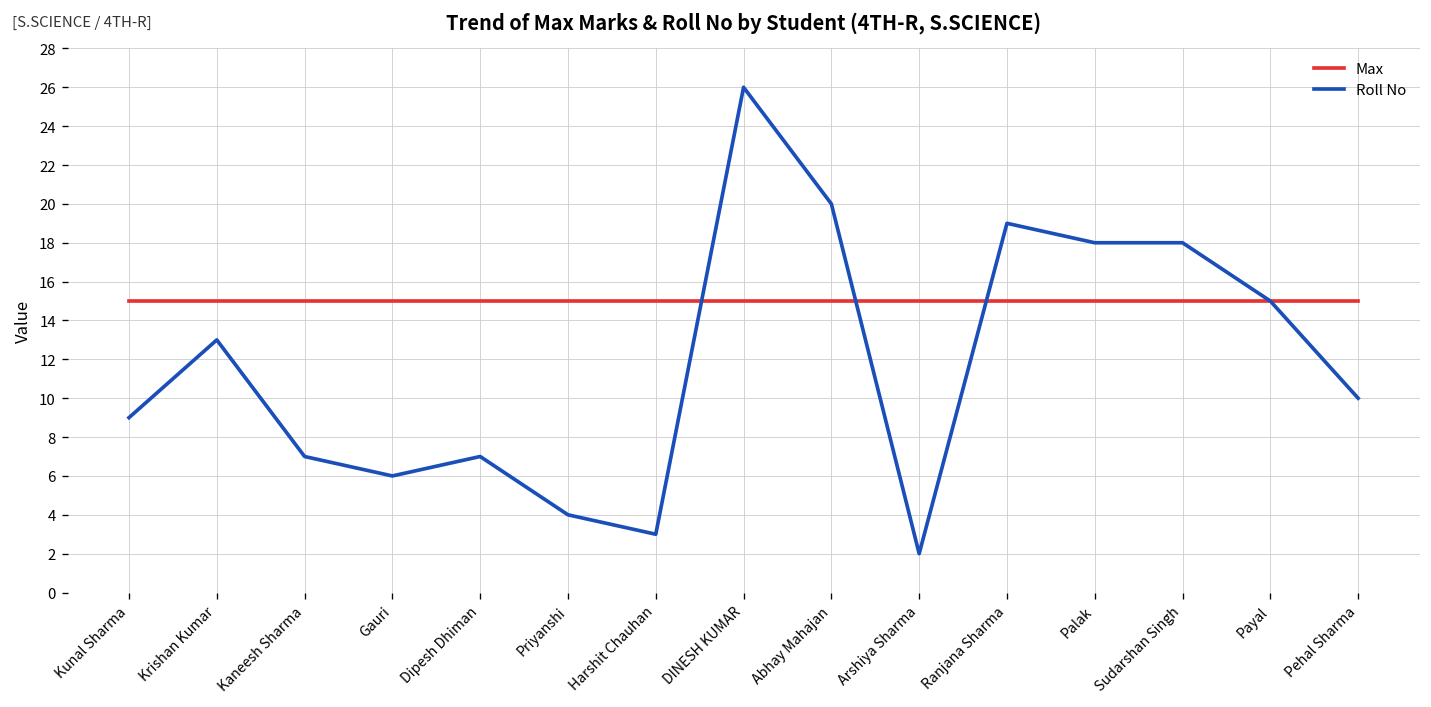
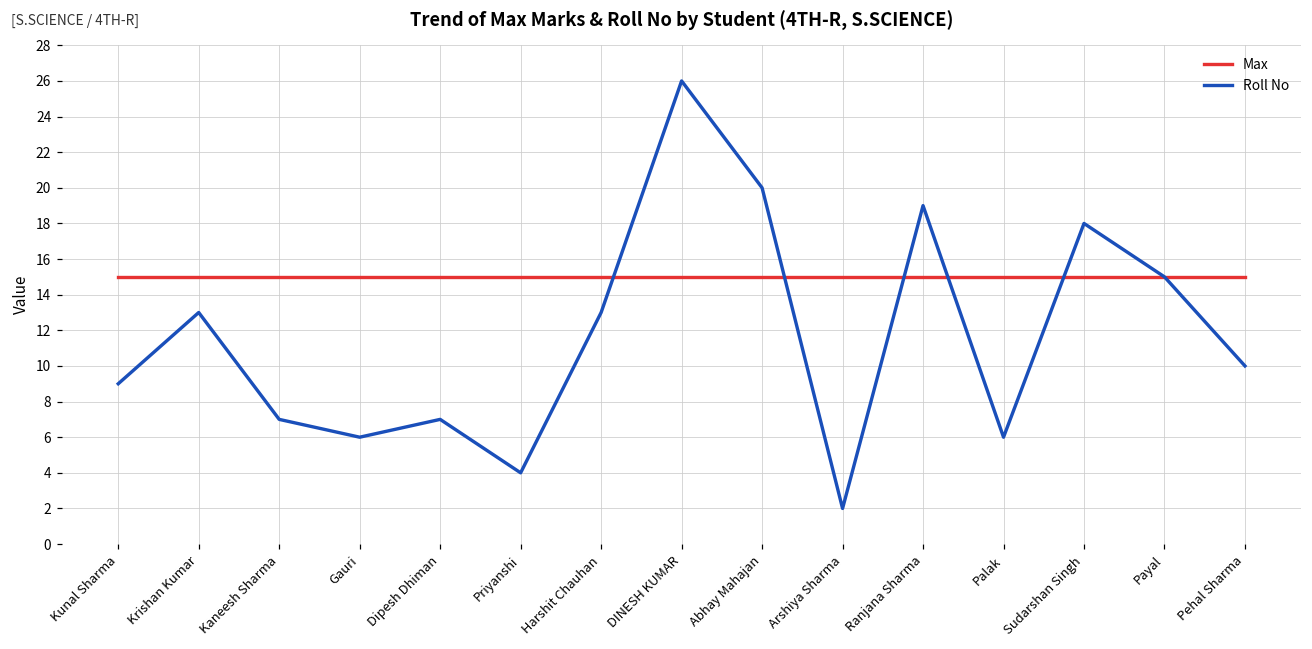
  {
    "Max": {
      "Kunal Sharma": 15,
      "Krishan Kumar": 15,
      "Kaneesh Sharma": 15,
      "Gauri": 15,
      "Dipesh Dhiman": 15,
      "Priyanshi": 15,
      "Harshit Chauhan": 15,
      "DINESH KUMAR": 15,
      "Abhay Mahajan": 15,
      "Arshiya Sharma": 15,
      "Ranjana Sharma": 15,
      "Palak": 15,
      "Sudarshan Singh": 15,
      "Pehal Sharma": 15
    },
    "Roll No": {
      "Kunal Sharma": 9,
      "Krishan Kumar": 13,
      "Kaneesh Sharma": 7,
      "Gauri": 6,
      "Dipesh Dhiman": 7,
      "Priyanshi": 4,
-     "Harshit Chauhan": 3,
+     "Harshit Chauhan": 13,
      "DINESH KUMAR": 26,
      "Abhay Mahajan": 20,
      "Arshiya Sharma": 2,
      "Ranjana Sharma": 19,
-     "Palak": 18,
+     "Palak": 6,
      "Sudarshan Singh": 18,
      "Pehal Sharma": 10
    }
  }
